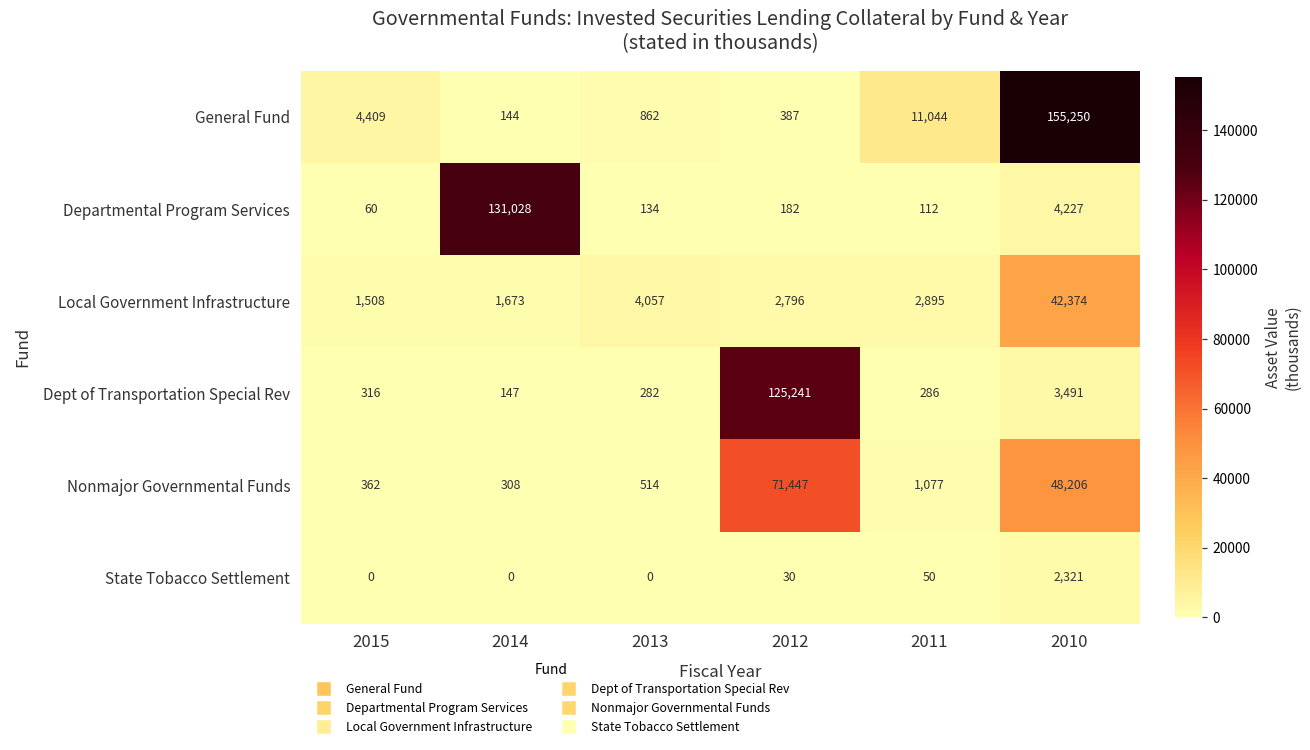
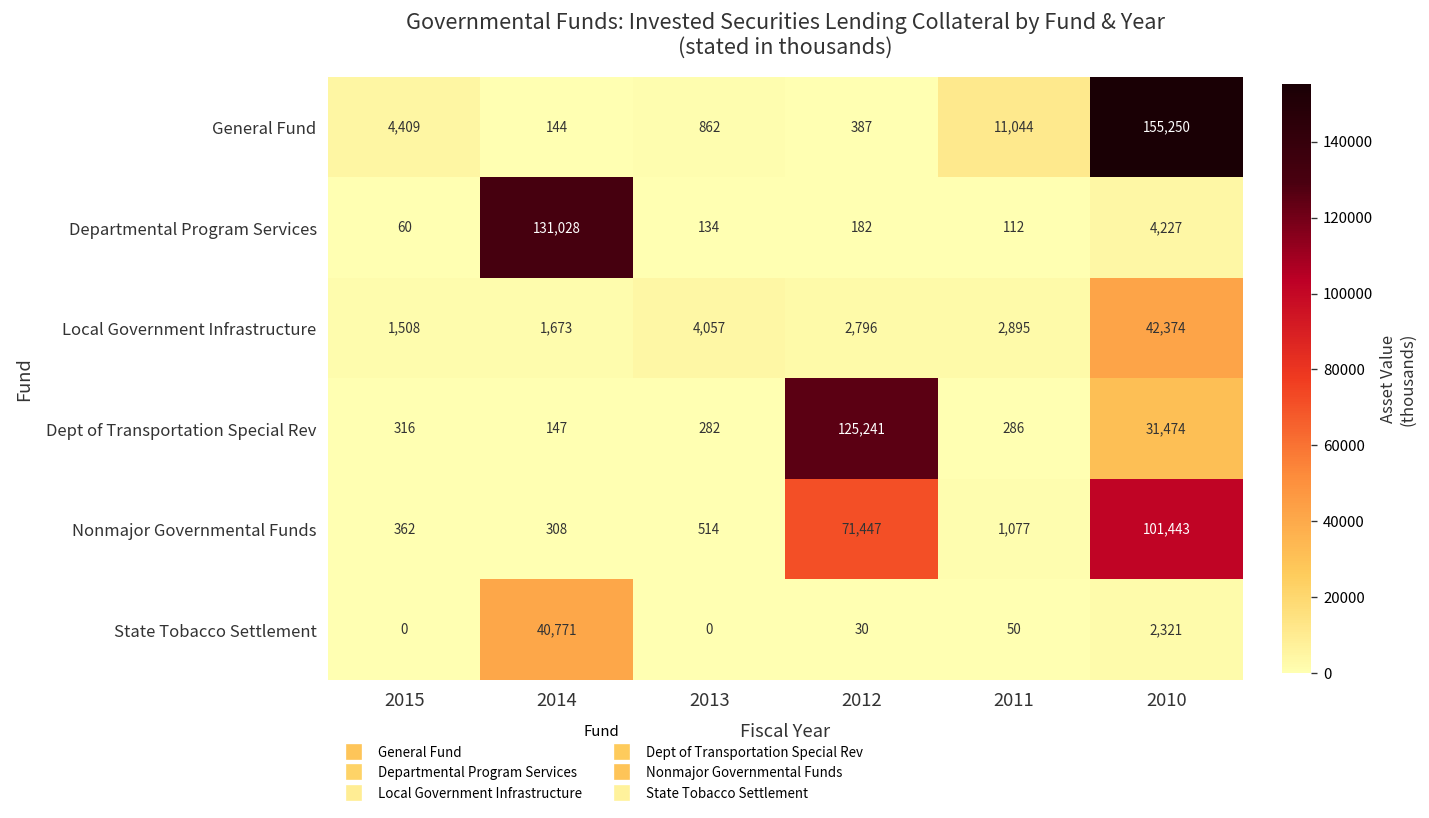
  {
    "General Fund": {
      "2015": "4,409",
      "2014": "144",
      "2013": "862",
      "2012": "387",
      "2011": "11,044",
      "2010": "155,250"
    },
    "Departmental Program Services": {
      "2015": "60",
      "2014": "131,028",
      "2013": "134",
      "2012": "182",
      "2011": "112",
      "2010": "4,227"
    },
    "Local Government Infrastructure": {
      "2015": "1,508",
      "2014": "1,673",
      "2013": "4,057",
      "2012": "2,796",
      "2011": "2,895",
      "2010": "42,374"
    },
    "Dept of Transportation Special Rev": {
      "2015": "316",
      "2014": "147",
      "2013": "282",
      "2012": "125,241",
      "2011": "286",
-     "2010": "3,491"
+     "2010": "31,474"
    },
    "Nonmajor Governmental Funds": {
      "2015": "362",
      "2014": "308",
      "2013": "514",
      "2012": "71,447",
      "2011": "1,077",
-     "2010": "48,206"
+     "2010": "101,443"
    },
    "State Tobacco Settlement": {
      "2015": "0",
-     "2014": "0",
+     "2014": "40,771",
      "2013": "0",
      "2012": "30",
      "2011": "50",
      "2010": "2,321"
    }
  }
